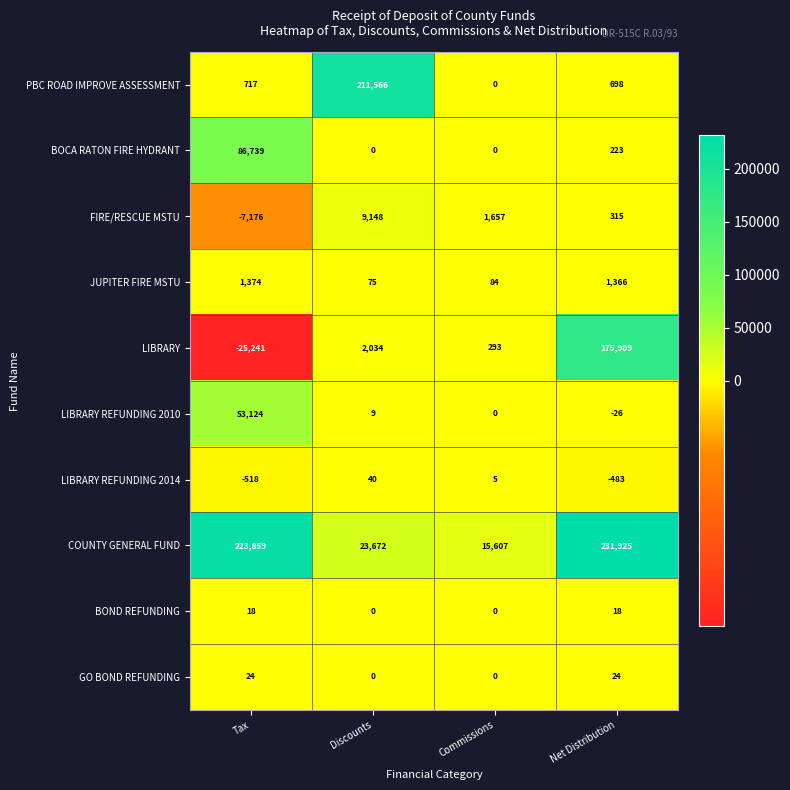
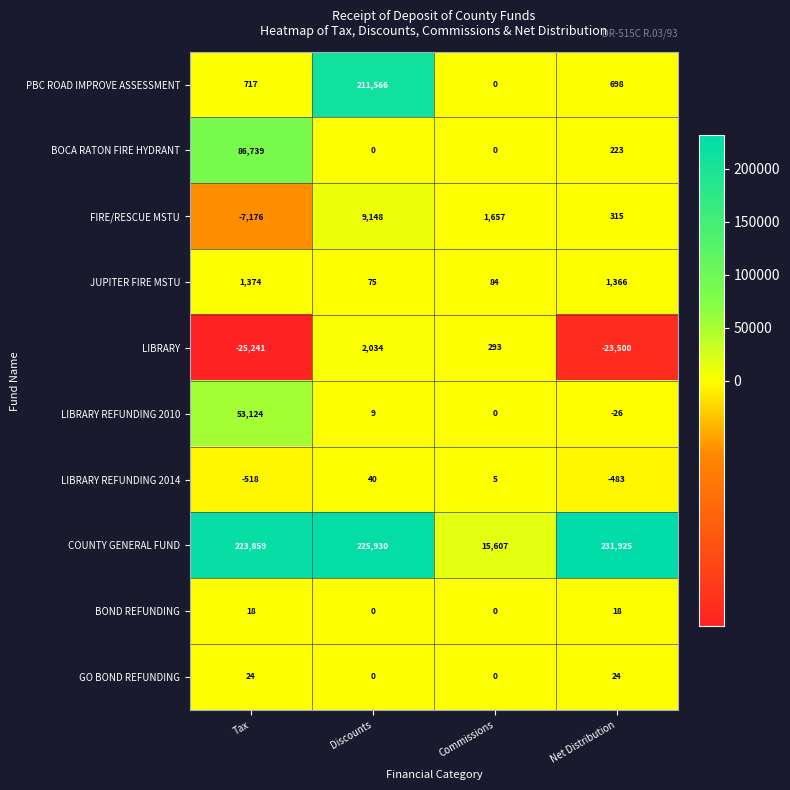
  {
    "PBC ROAD IMPROVE ASSESSMENT": {
      "Tax": "717",
      "Discounts": "211,566",
      "Commissions": "0",
      "Net Distribution": "698"
    },
    "BOCA RATON FIRE HYDRANT": {
      "Tax": "86,739",
      "Discounts": "0",
      "Commissions": "0",
      "Net Distribution": "223"
    },
    "FIRE/RESCUE MSTU": {
      "Tax": "-7,176",
      "Discounts": "9,148",
      "Commissions": "1,657",
      "Net Distribution": "315"
    },
    "JUPITER FIRE MSTU": {
      "Tax": "1,374",
      "Discounts": "75",
      "Commissions": "84",
      "Net Distribution": "1,366"
    },
    "LIBRARY": {
      "Tax": "-25,241",
      "Discounts": "2,034",
      "Commissions": "293",
-     "Net Distribution": "175,909"
+     "Net Distribution": "-23,500"
    },
    "LIBRARY REFUNDING 2010": {
      "Tax": "53,124",
      "Discounts": "9",
      "Commissions": "0",
      "Net Distribution": "-26"
    },
    "LIBRARY REFUNDING 2014": {
      "Tax": "-518",
      "Discounts": "40",
      "Commissions": "5",
      "Net Distribution": "-483"
    },
    "COUNTY GENERAL FUND": {
      "Tax": "223,859",
-     "Discounts": "23,672",
+     "Discounts": "225,930",
      "Commissions": "15,607",
      "Net Distribution": "231,925"
    },
    "BOND REFUNDING": {
      "Tax": "18",
      "Discounts": "0",
      "Commissions": "0",
      "Net Distribution": "18"
    },
    "GO BOND REFUNDING": {
      "Tax": "24",
      "Discounts": "0",
      "Commissions": "0",
      "Net Distribution": "24"
    }
  }
